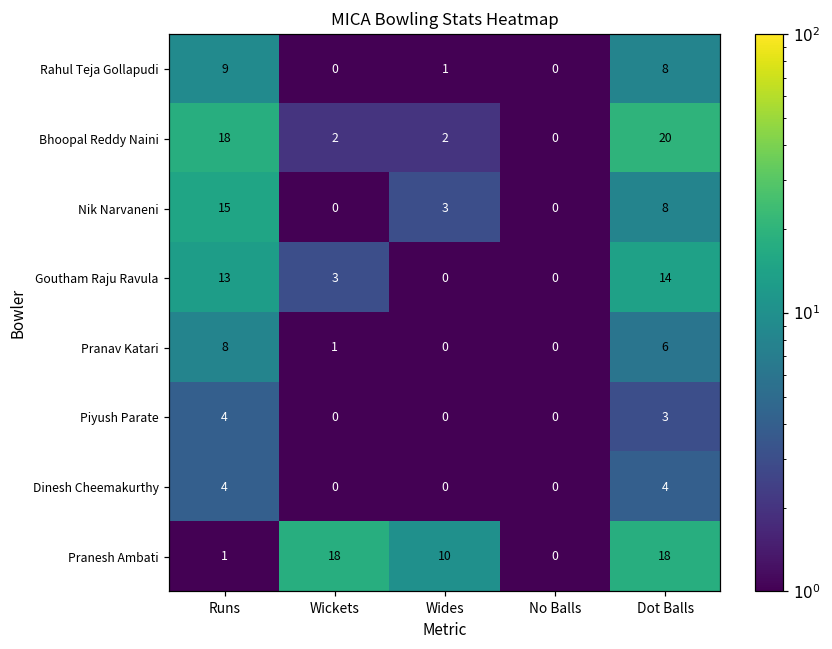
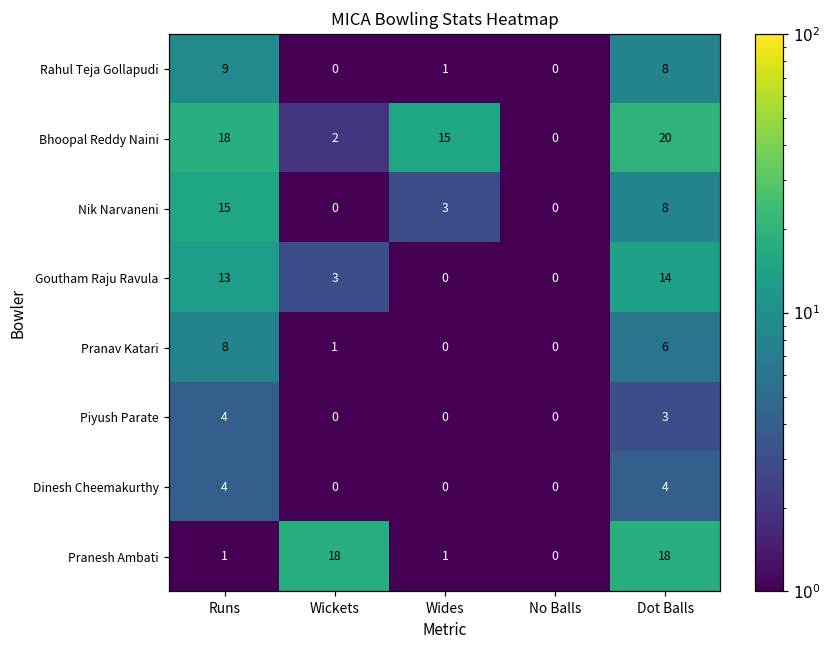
  {
    "Rahul Teja Gollapudi": {
      "Runs": 9,
      "Wickets": 0,
      "Wides": 1,
      "No Balls": 0,
      "Dot Balls": 8
    },
    "Bhoopal Reddy Naini": {
      "Runs": 18,
      "Wickets": 2,
-     "Wides": 2,
+     "Wides": 15,
      "No Balls": 0,
      "Dot Balls": 20
    },
    "Nik Narvaneni": {
      "Runs": 15,
      "Wickets": 0,
      "Wides": 3,
      "No Balls": 0,
      "Dot Balls": 8
    },
    "Goutham Raju Ravula": {
      "Runs": 13,
      "Wickets": 3,
      "Wides": 0,
      "No Balls": 0,
      "Dot Balls": 14
    },
    "Pranav Katari": {
      "Runs": 8,
      "Wickets": 1,
      "Wides": 0,
      "No Balls": 0,
      "Dot Balls": 6
    },
    "Piyush Parate": {
      "Runs": 4,
      "Wickets": 0,
      "Wides": 0,
      "No Balls": 0,
      "Dot Balls": 3
    },
    "Dinesh Cheemakurthy": {
      "Runs": 4,
      "Wickets": 0,
      "Wides": 0,
      "No Balls": 0,
      "Dot Balls": 4
    },
    "Pranesh Ambati": {
      "Runs": 1,
      "Wickets": 18,
-     "Wides": 10,
+     "Wides": 1,
      "No Balls": 0,
      "Dot Balls": 18
    }
  }
